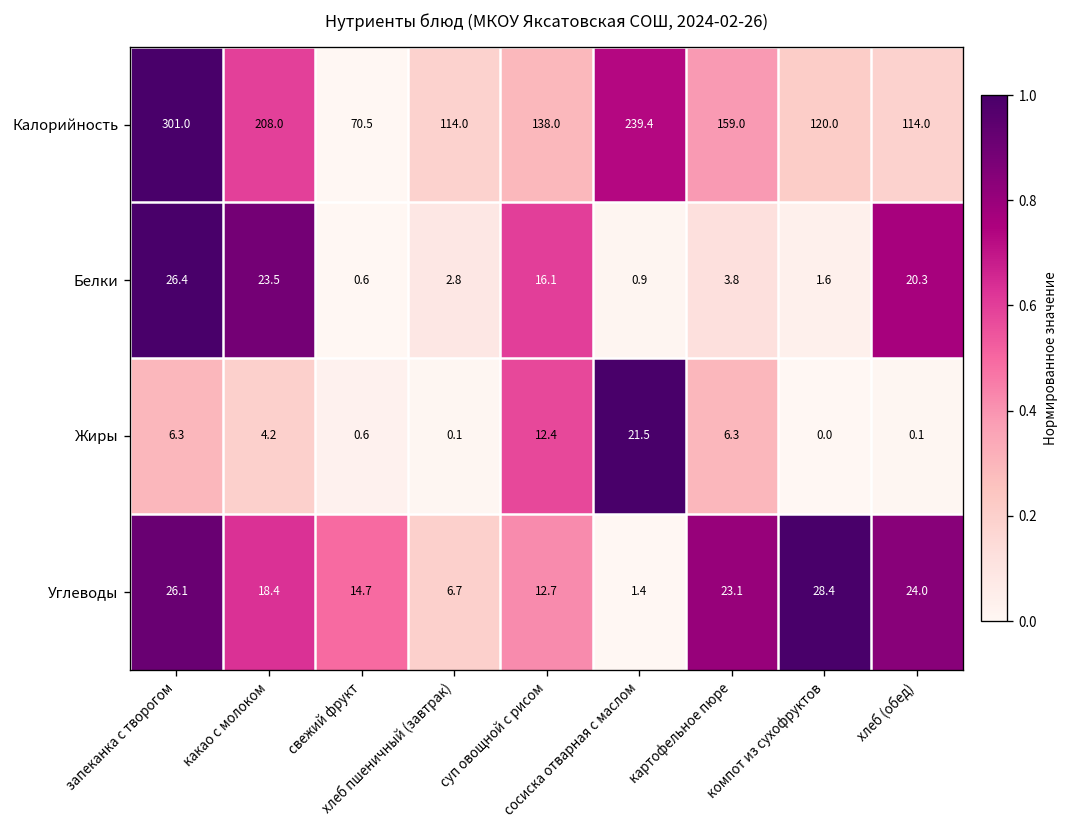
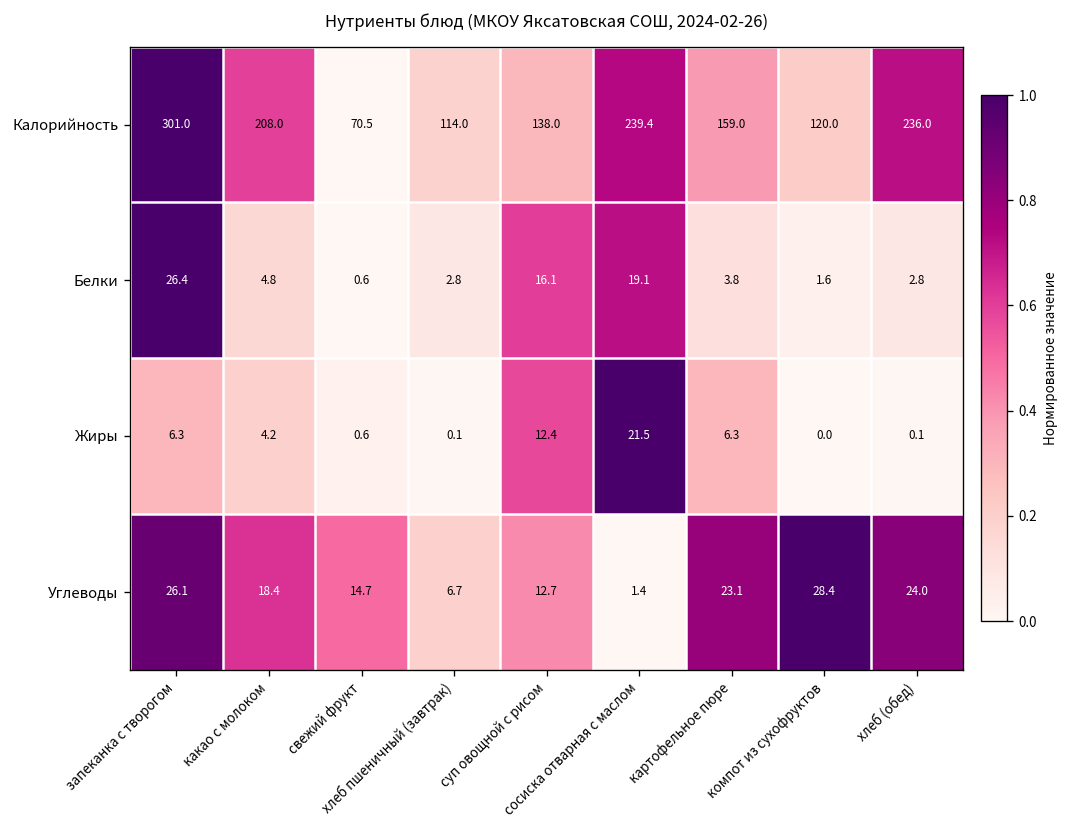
  {
    "Калорийность": {
      "запеканка с творогом": 301.0,
      "какао с молоком": 208.0,
      "свежий фрукт": 70.5,
      "хлеб пшеничный (завтрак)": 114.0,
      "суп овощной с рисом": 138.0,
      "сосиска отварная с маслом": 239.4,
      "картофельное пюре": 159.0,
      "компот из сухофруктов": 120.0,
-     "хлеб (обед)": 114.0
+     "хлеб (обед)": 236.0
    },
    "Белки": {
      "запеканка с творогом": 26.4,
-     "какао с молоком": 23.5,
+     "какао с молоком": 4.8,
      "свежий фрукт": 0.6,
      "хлеб пшеничный (завтрак)": 2.8,
      "суп овощной с рисом": 16.1,
-     "сосиска отварная с маслом": 0.9,
+     "сосиска отварная с маслом": 19.1,
      "картофельное пюре": 3.8,
      "компот из сухофруктов": 1.6,
-     "хлеб (обед)": 20.3
+     "хлеб (обед)": 2.8
    },
    "Жиры": {
      "запеканка с творогом": 6.3,
      "какао с молоком": 4.2,
      "свежий фрукт": 0.6,
      "хлеб пшеничный (завтрак)": 0.1,
      "суп овощной с рисом": 12.4,
      "сосиска отварная с маслом": 21.5,
      "картофельное пюре": 6.3,
      "компот из сухофруктов": 0.0,
      "хлеб (обед)": 0.1
    },
    "Углеводы": {
      "запеканка с творогом": 26.1,
      "какао с молоком": 18.4,
      "свежий фрукт": 14.7,
      "хлеб пшеничный (завтрак)": 6.7,
      "суп овощной с рисом": 12.7,
      "сосиска отварная с маслом": 1.4,
      "картофельное пюре": 23.1,
      "компот из сухофруктов": 28.4,
      "хлеб (обед)": 24.0
    }
  }
